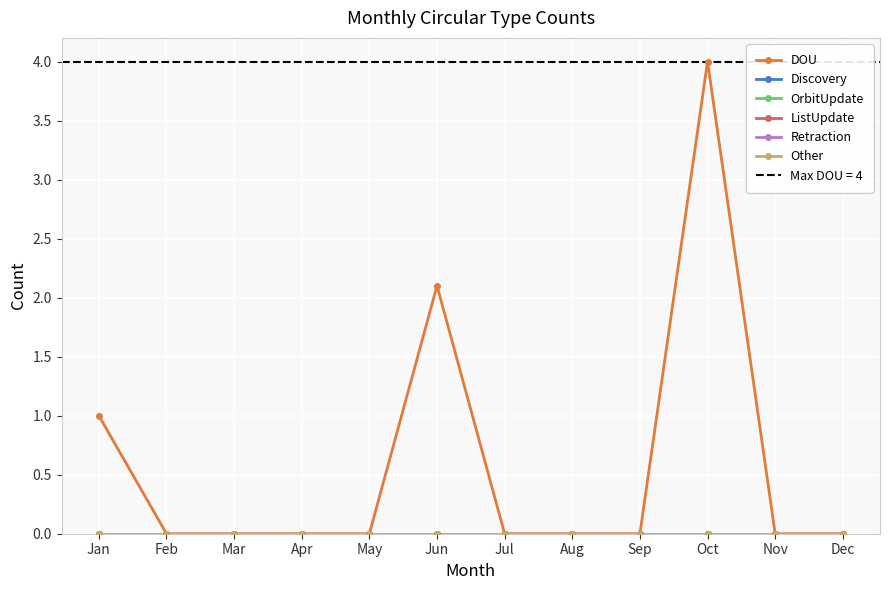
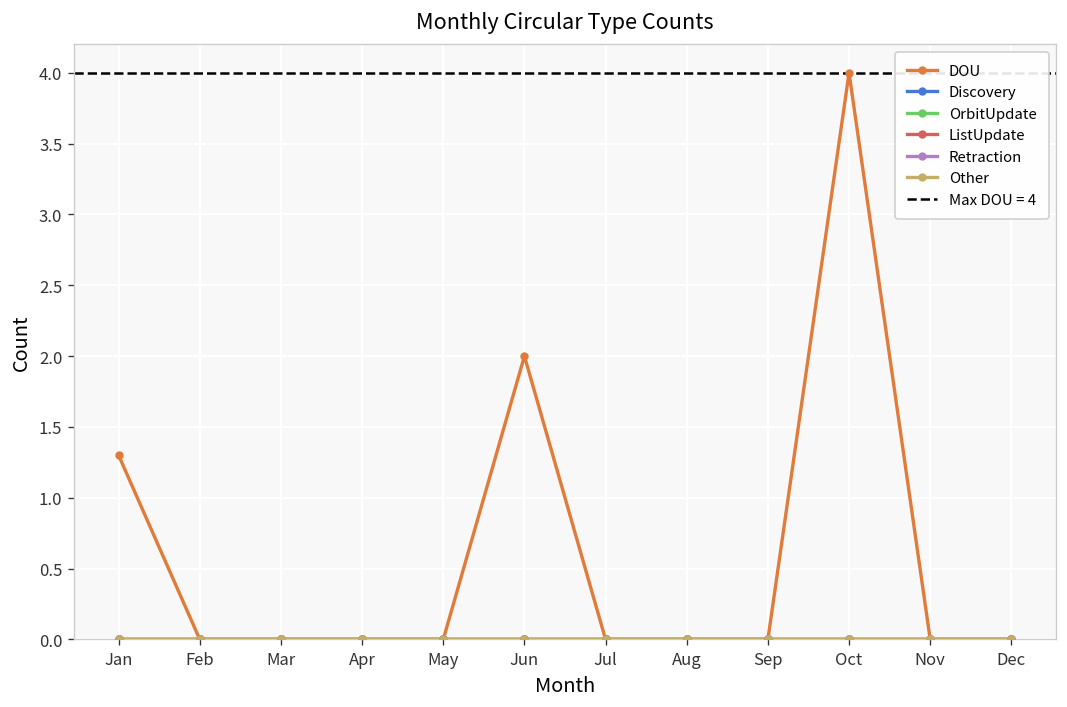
  {
    "DOU": {
-     "Jan": 1.0,
-     "Jun": 2.1,
+     "Jan": 1.3,
+     "Jun": 2.0,
      "Oct": 4.0
    },
    "Other": {
      "Jan": 0.0,
      "Jun": 0.0,
      "Oct": 0.0
    }
  }
